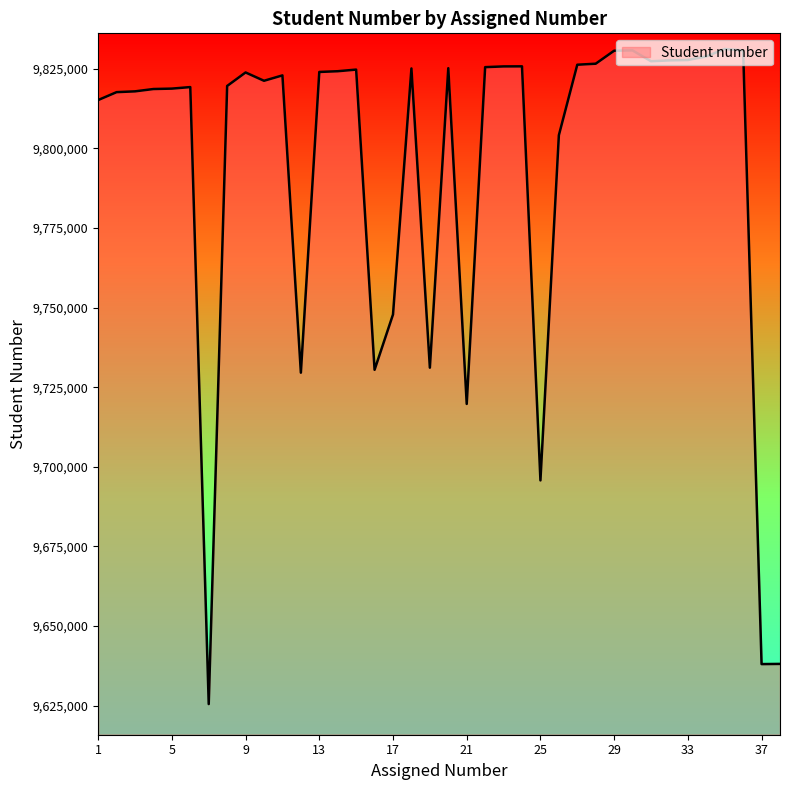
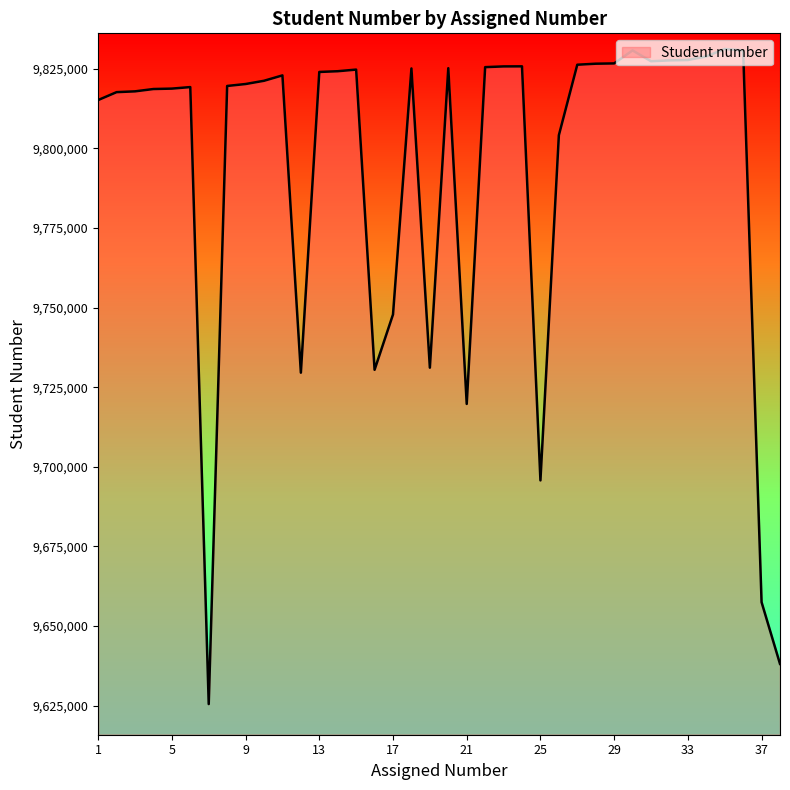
  {
    "1": "9,815,000",
    "5": "9,819,000",
-   "9": "9,824,000",
+   "9": "9,820,000",
    "13": "9,824,000",
    "17": "9,748,000",
    "21": "9,720,000",
    "25": "9,696,000",
-   "29": "9,831,000",
-   "37": "9,638,000"
+   "29": "9,827,000",
+   "37": "9,657,000"
  }
